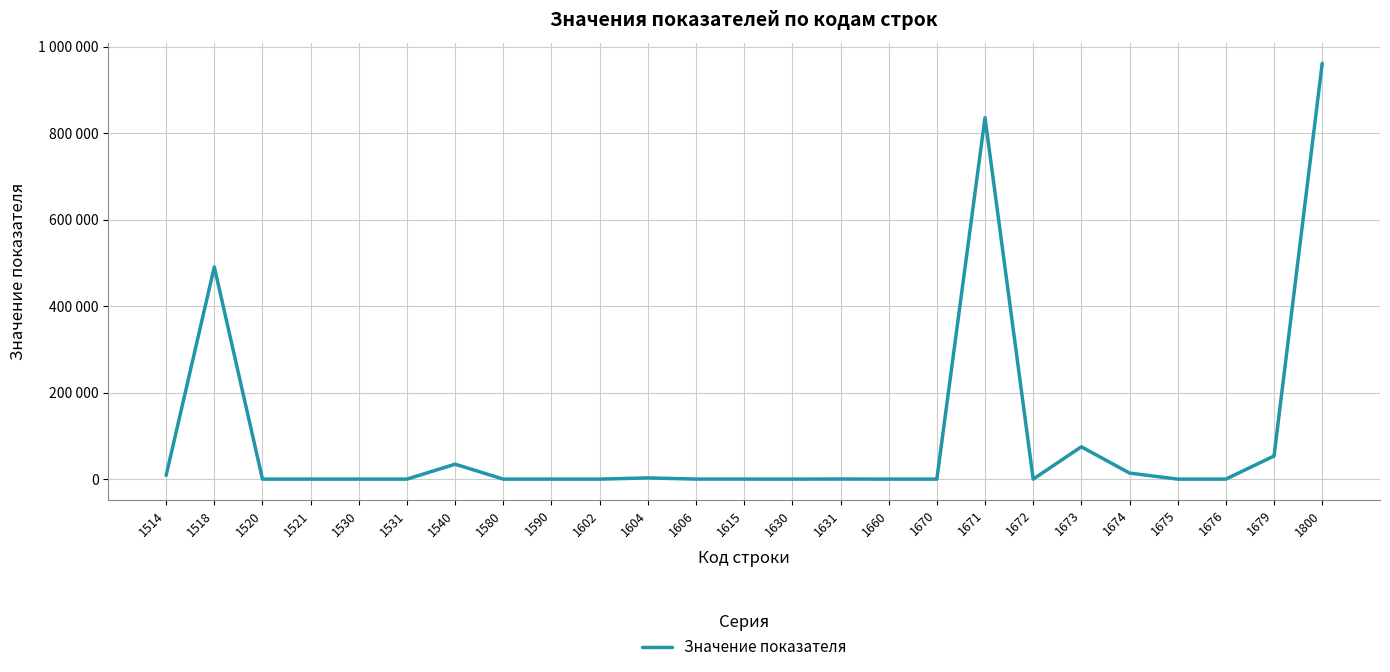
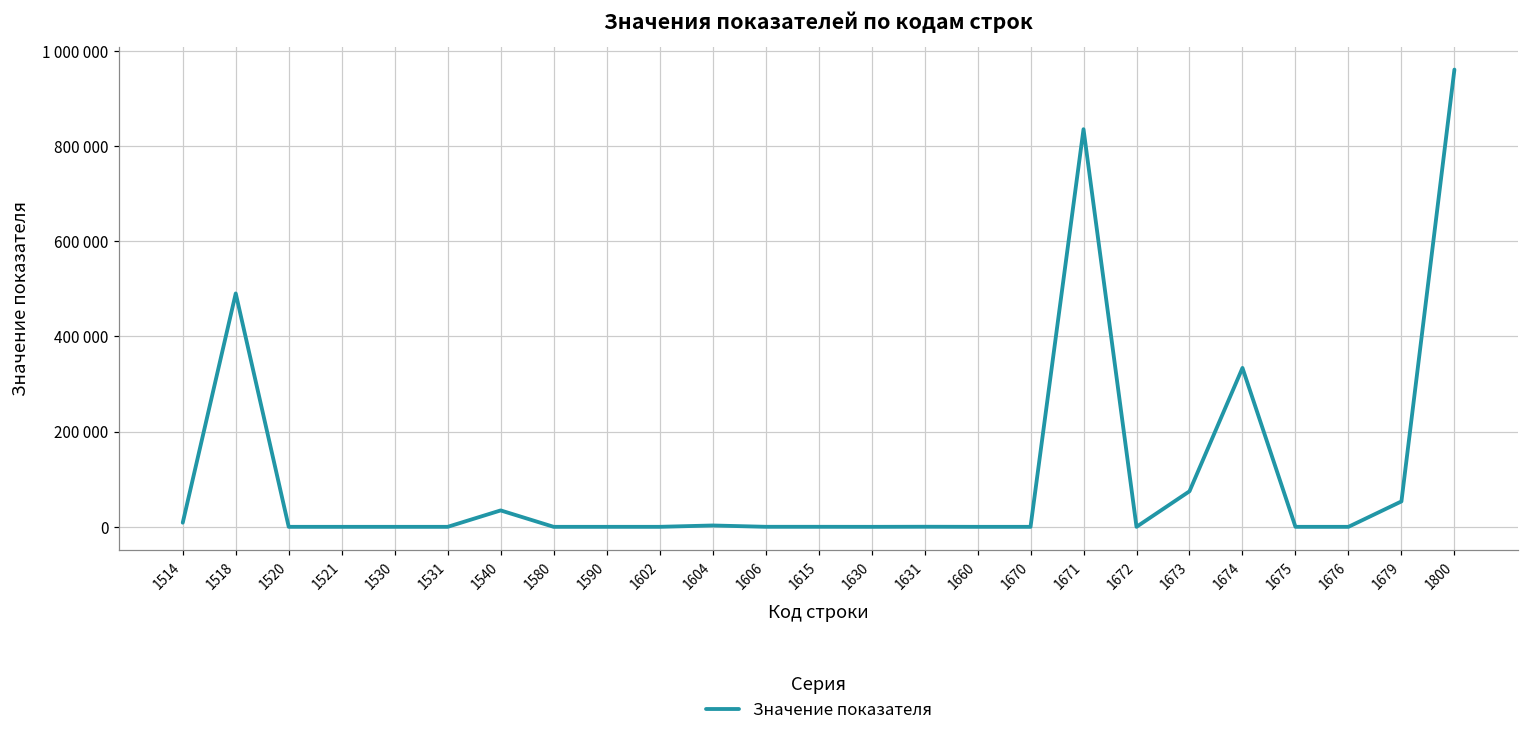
  {
    "1514": 10000,
    "1518": 490000,
    "1520": 0,
    "1521": 0,
    "1530": 0,
    "1531": 0,
    "1540": 30000,
    "1580": 0,
    "1590": 0,
    "1602": 0,
    "1604": 0,
    "1606": 0,
    "1615": 0,
    "1630": 0,
    "1631": 0,
    "1660": 0,
    "1670": 0,
    "1671": 840000,
    "1672": 0,
    "1673": 70000,
-   "1674": 10000,
+   "1674": 330000,
    "1675": 0,
    "1676": 0,
    "1679": 50000,
    "1800": 960000
  }
